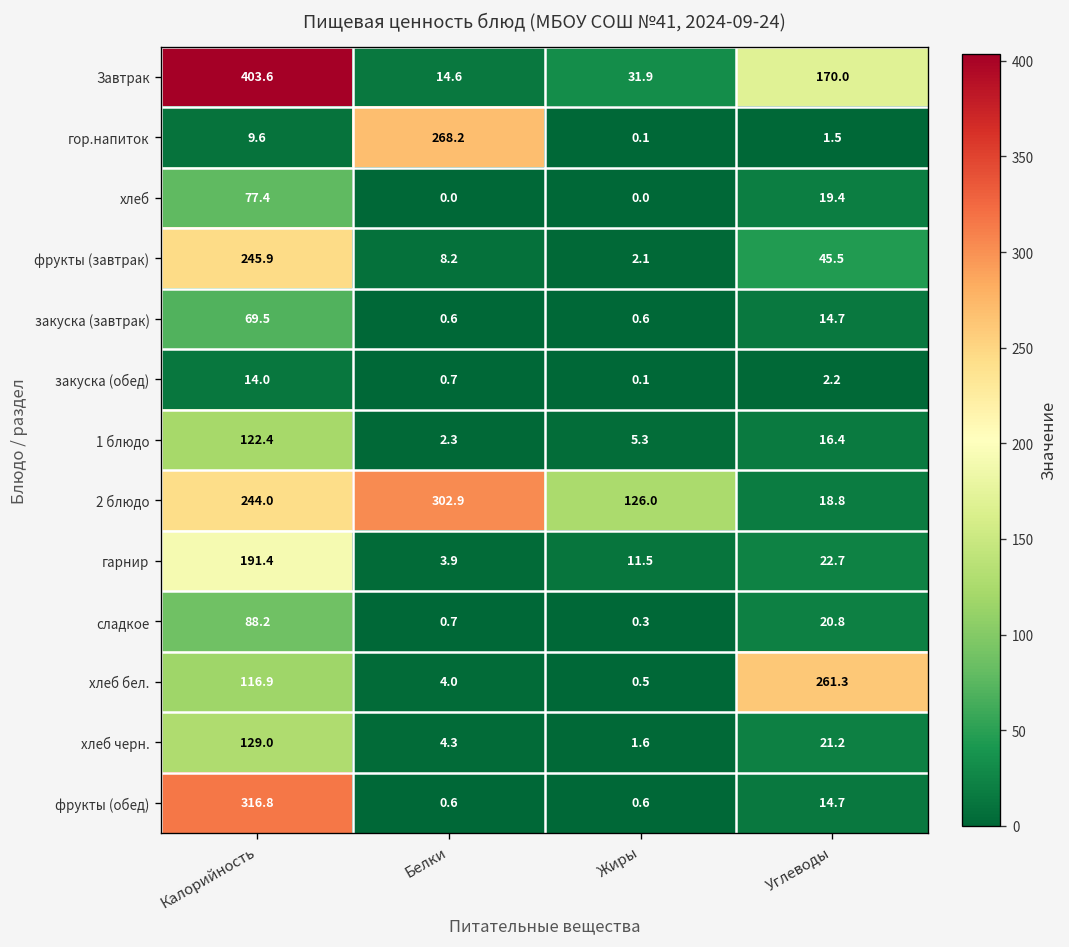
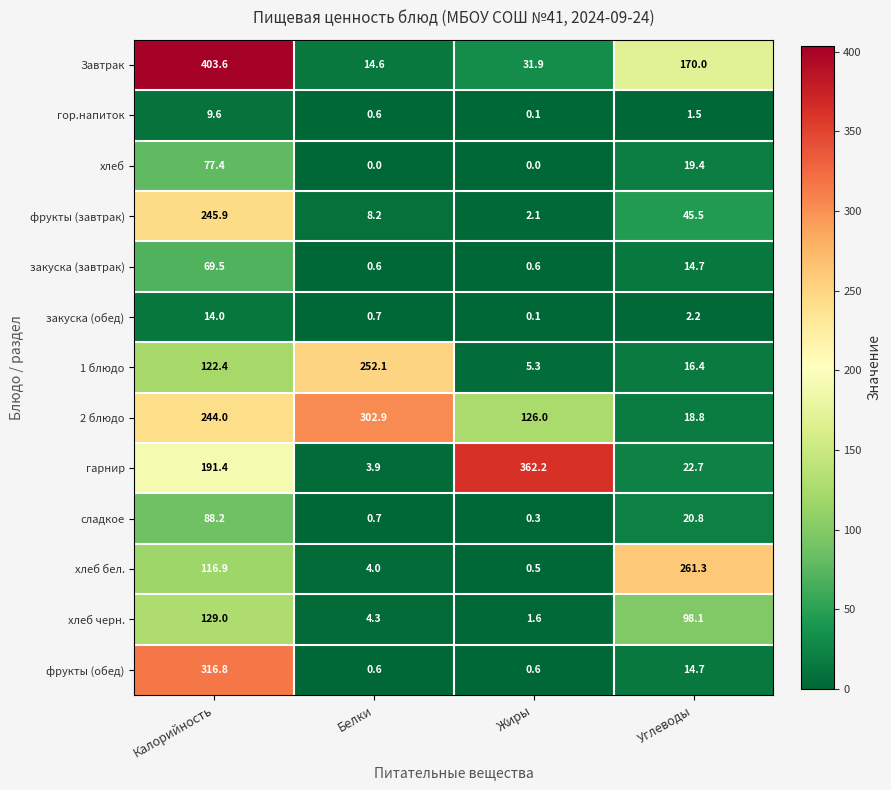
  {
    "Завтрак": {
      "Калорийность": 403.6,
      "Белки": 14.6,
      "Жиры": 31.9,
      "Углеводы": 170.0
    },
    "гор.напиток": {
      "Калорийность": 9.6,
-     "Белки": 268.2,
+     "Белки": 0.6,
      "Жиры": 0.1,
      "Углеводы": 1.5
    },
    "хлеб": {
      "Калорийность": 77.4,
      "Белки": 0.0,
      "Жиры": 0.0,
      "Углеводы": 19.4
    },
    "фрукты (завтрак)": {
      "Калорийность": 245.9,
      "Белки": 8.2,
      "Жиры": 2.1,
      "Углеводы": 45.5
    },
    "закуска (завтрак)": {
      "Калорийность": 69.5,
      "Белки": 0.6,
      "Жиры": 0.6,
      "Углеводы": 14.7
    },
    "закуска (обед)": {
      "Калорийность": 14.0,
      "Белки": 0.7,
      "Жиры": 0.1,
      "Углеводы": 2.2
    },
    "1 блюдо": {
      "Калорийность": 122.4,
-     "Белки": 2.3,
+     "Белки": 252.1,
      "Жиры": 5.3,
      "Углеводы": 16.4
    },
    "2 блюдо": {
      "Калорийность": 244.0,
      "Белки": 302.9,
      "Жиры": 126.0,
      "Углеводы": 18.8
    },
    "гарнир": {
      "Калорийность": 191.4,
      "Белки": 3.9,
-     "Жиры": 11.5,
+     "Жиры": 362.2,
      "Углеводы": 22.7
    },
    "сладкое": {
      "Калорийность": 88.2,
      "Белки": 0.7,
      "Жиры": 0.3,
      "Углеводы": 20.8
    },
    "хлеб бел.": {
      "Калорийность": 116.9,
      "Белки": 4.0,
      "Жиры": 0.5,
      "Углеводы": 261.3
    },
    "хлеб черн.": {
      "Калорийность": 129.0,
      "Белки": 4.3,
      "Жиры": 1.6,
-     "Углеводы": 21.2
+     "Углеводы": 98.1
    },
    "фрукты (обед)": {
      "Калорийность": 316.8,
      "Белки": 0.6,
      "Жиры": 0.6,
      "Углеводы": 14.7
    }
  }
